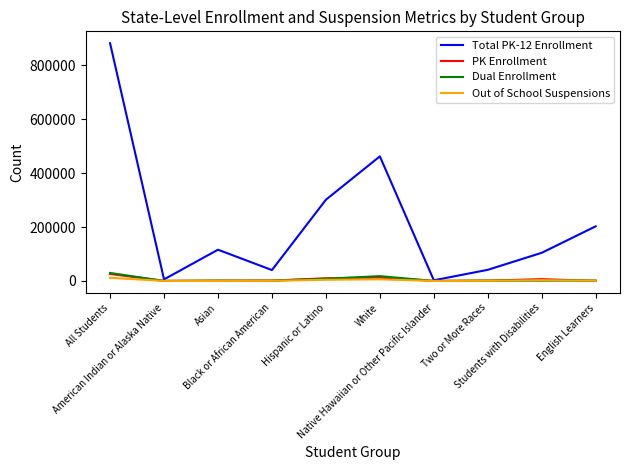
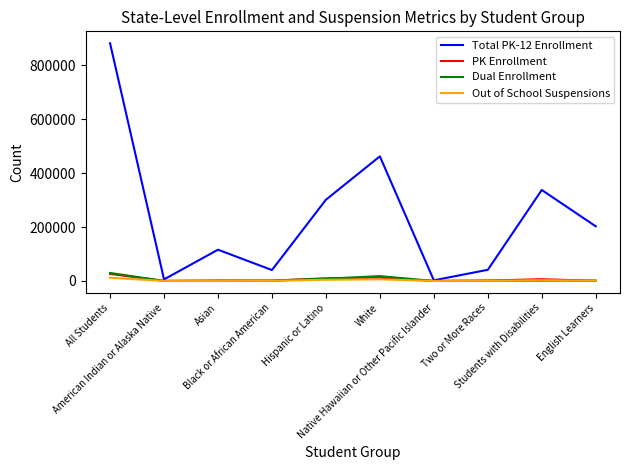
  {
    "Total PK-12 Enrollment": {
      "All Students": 880000,
      "Asian": 120000,
      "Black or African American": 40000,
      "Hispanic or Latino": 300000,
      "White": 460000,
      "Two or More Races": 40000,
-     "Students with Disabilities": 100000,
+     "Students with Disabilities": 340000,
      "English Learners": 200000
    },
    "Out of School Suspensions": {
      "All Students": 10000
    }
  }
